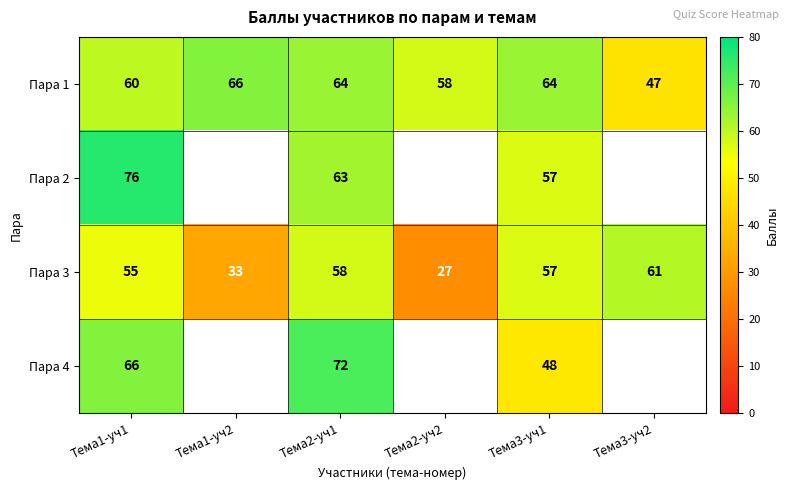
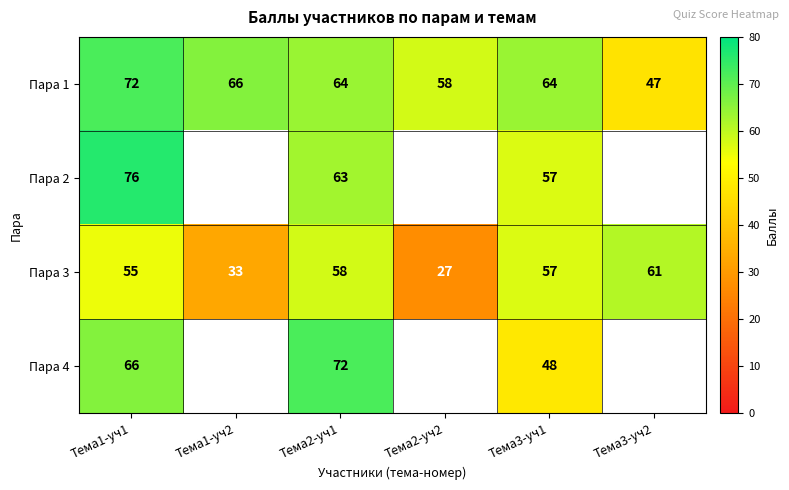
  {
    "Пара 1": {
-     "Тема1-уч1": 60,
+     "Тема1-уч1": 72,
      "Тема1-уч2": 66,
      "Тема2-уч1": 64,
      "Тема2-уч2": 58,
      "Тема3-уч1": 64,
      "Тема3-уч2": 47
    },
    "Пара 2": {
      "Тема1-уч1": 76,
      "Тема2-уч1": 63,
      "Тема3-уч1": 57
    },
    "Пара 3": {
      "Тема1-уч1": 55,
      "Тема1-уч2": 33,
      "Тема2-уч1": 58,
      "Тема2-уч2": 27,
      "Тема3-уч1": 57,
      "Тема3-уч2": 61
    },
    "Пара 4": {
      "Тема1-уч1": 66,
      "Тема2-уч1": 72,
      "Тема3-уч1": 48
    }
  }
